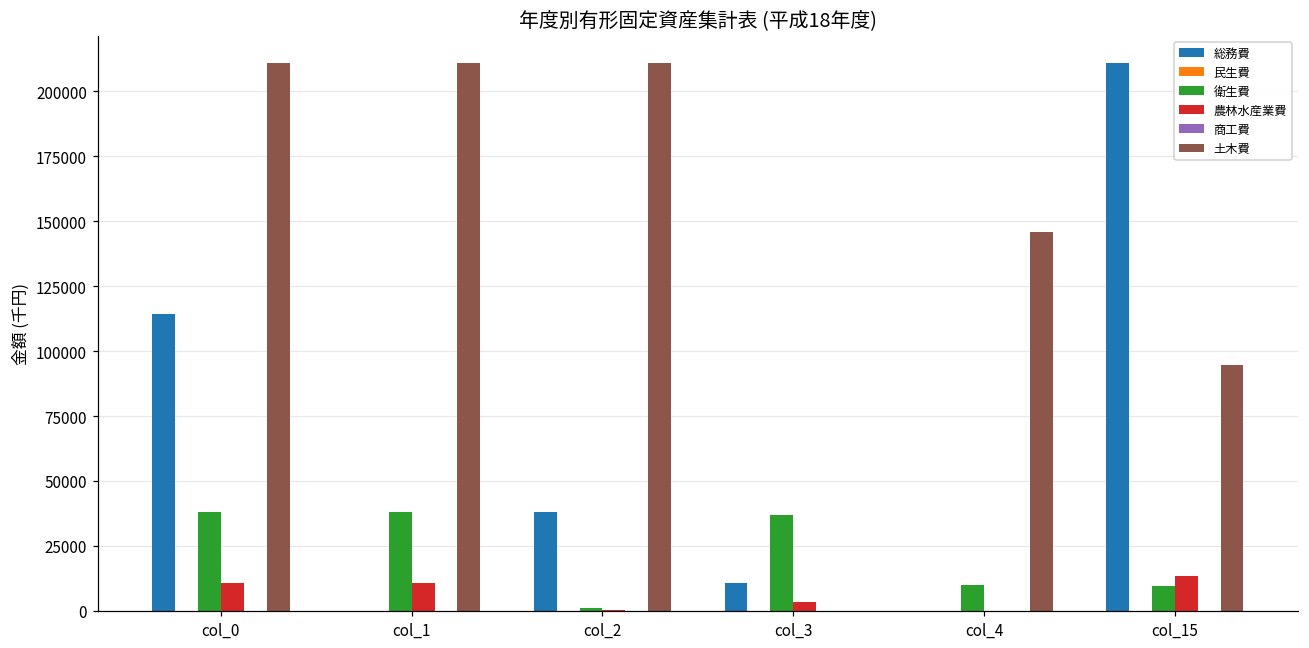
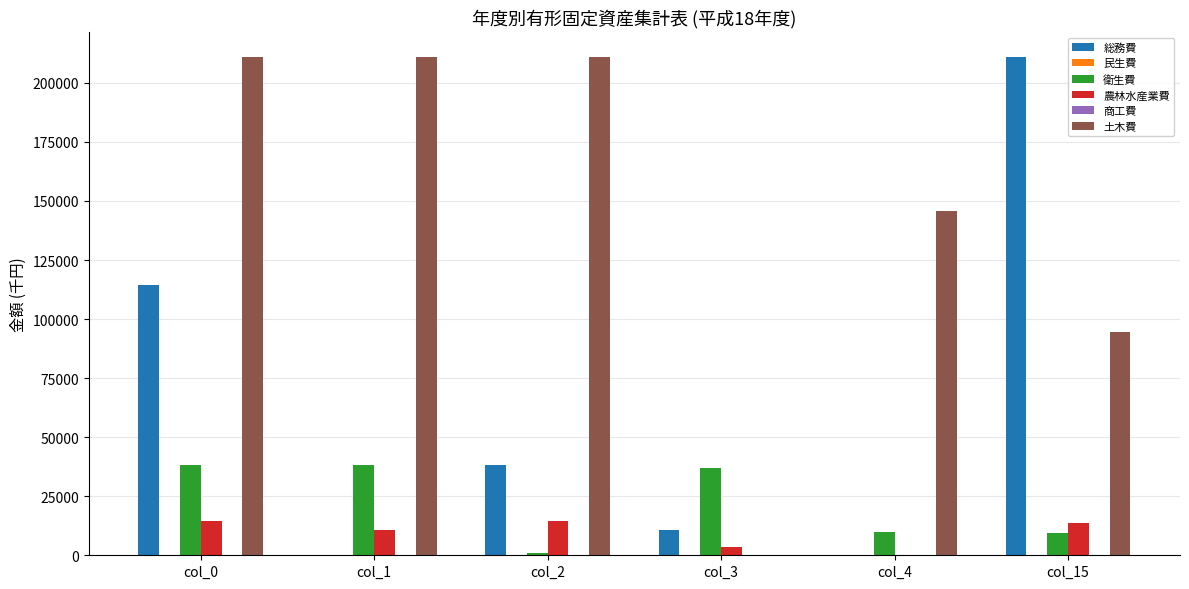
  {
    "総務費": {
      "col_0": 114000,
      "col_1": 0,
      "col_2": 38000,
      "col_3": 11000,
      "col_4": 0,
      "col_15": 211000
    },
    "民生費": {
      "col_0": 0,
      "col_1": 0,
      "col_2": 0,
      "col_3": 0,
      "col_4": 0,
      "col_15": 0
    },
    "衛生費": {
      "col_0": 38000,
      "col_1": 38000,
      "col_3": 37000,
      "col_4": 10000,
      "col_15": 10000
    },
    "農林水産業費": {
-     "col_0": 11000,
+     "col_0": 15000,
      "col_1": 11000,
-     "col_2": 0,
+     "col_2": 14000,
      "col_3": 3000,
      "col_4": 0,
      "col_15": 14000
    },
    "商工費": {
      "col_0": 0,
      "col_1": 0,
      "col_2": 0,
      "col_3": 0,
      "col_4": 0,
      "col_15": 0
    },
    "土木費": {
      "col_0": 211000,
      "col_1": 211000,
      "col_2": 211000,
      "col_3": 0,
      "col_4": 146000,
      "col_15": 95000
    }
  }
